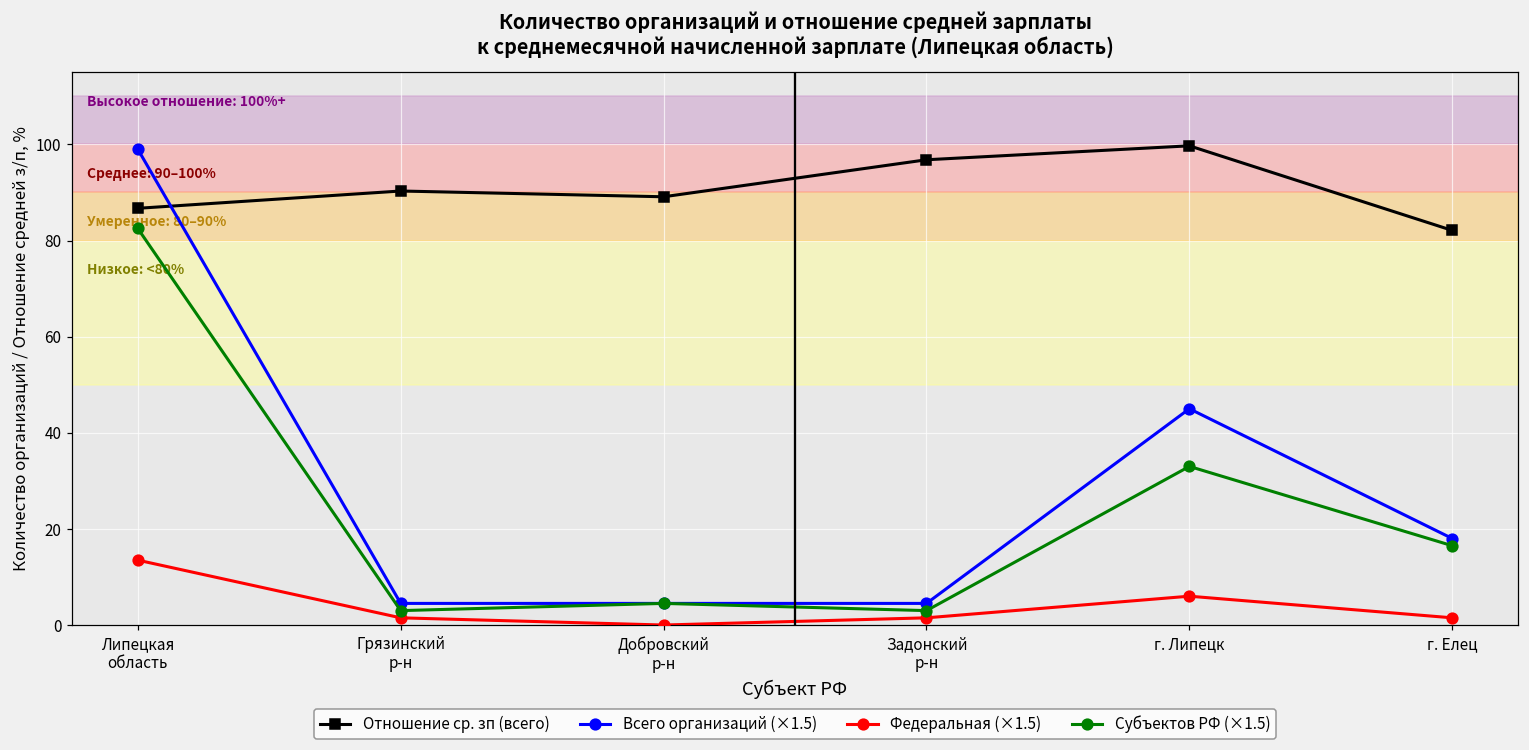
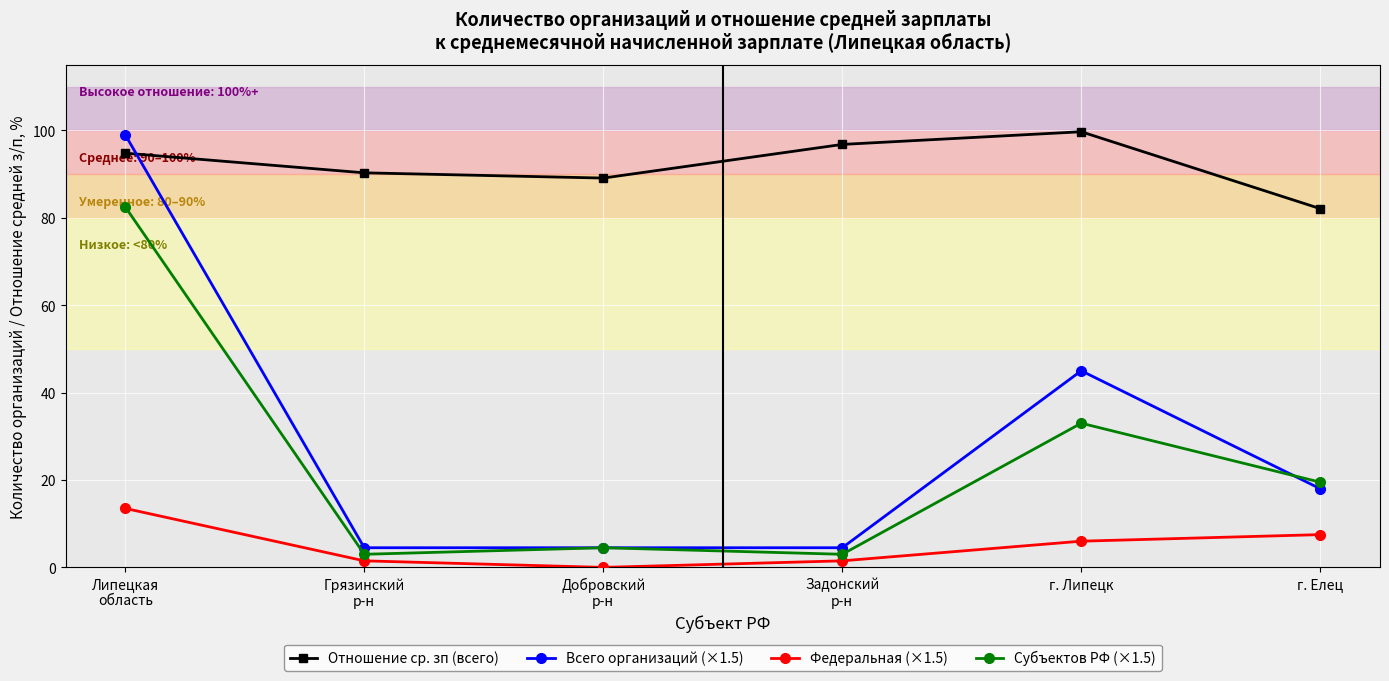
  {
    "Отношение ср. зп (всего)": {
-     "Липецкая область": 87,
+     "Липецкая область": 95,
      "Грязинский р-н": 90,
      "Добровский р-н": 89,
      "Задонский р-н": 97,
      "г. Липецк": 100,
      "г. Елец": 82
    },
    "Всего организаций (×1.5)": {
      "Липецкая область": 99,
      "Грязинский р-н": 5,
      "Задонский р-н": 5,
      "г. Липецк": 45,
      "г. Елец": 18
    },
    "Федеральная (×1.5)": {
      "Липецкая область": 14,
      "Грязинский р-н": 2,
      "Добровский р-н": 0,
      "Задонский р-н": 2,
      "г. Липецк": 6,
-     "г. Елец": 2
+     "г. Елец": 8
    },
    "Субъектов РФ (×1.5)": {
      "Грязинский р-н": 3,
      "Задонский р-н": 3,
      "г. Липецк": 33,
-     "г. Елец": 17
+     "г. Елец": 20
    }
  }
